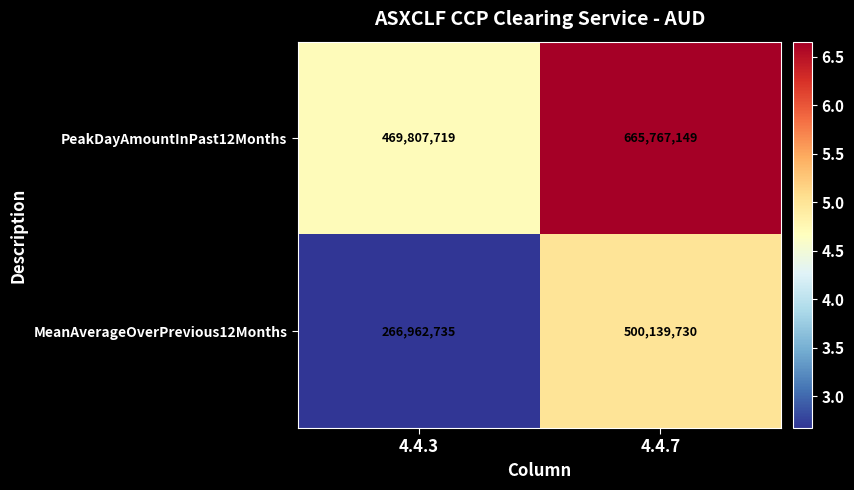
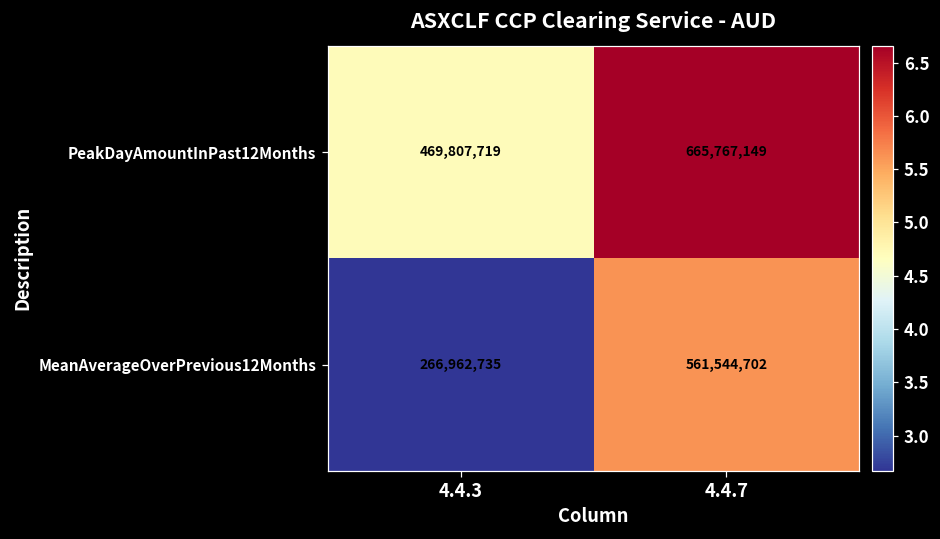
  {
    "PeakDayAmountInPast12Months": {
      "4.4.3": "469,807,719",
      "4.4.7": "665,767,149"
    },
    "MeanAverageOverPrevious12Months": {
      "4.4.3": "266,962,735",
-     "4.4.7": "500,139,730"
+     "4.4.7": "561,544,702"
    }
  }
